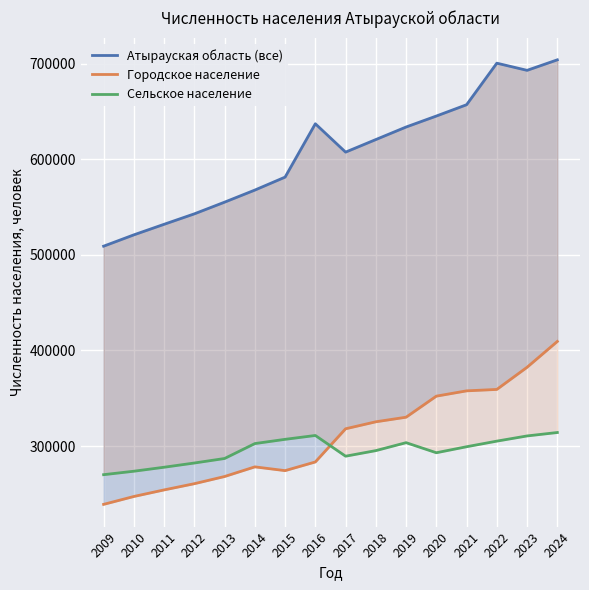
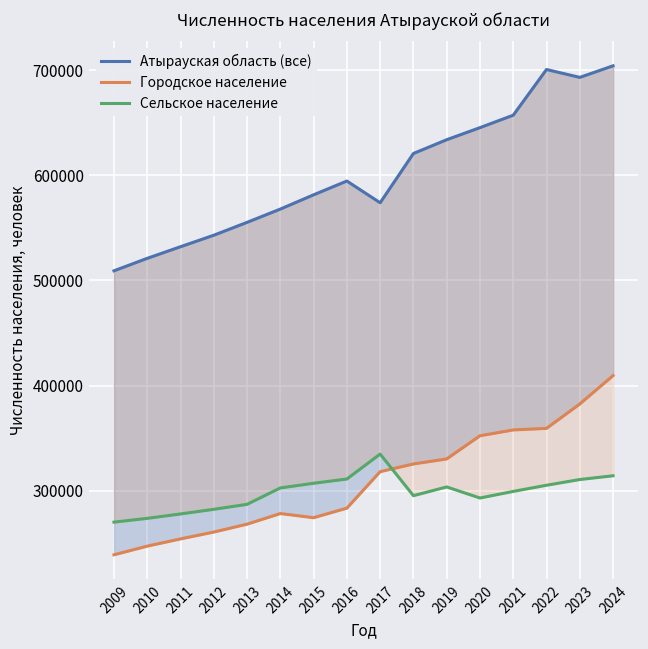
  {
    "Атырауская область (все)": {
      "2009": 510000,
      "2010": 520000,
      "2011": 530000,
      "2012": 540000,
      "2013": 560000,
      "2014": 570000,
      "2015": 580000,
-     "2016": 640000,
-     "2017": 610000,
+     "2016": 590000,
+     "2017": 570000,
      "2018": 620000,
      "2019": 630000,
      "2020": 650000,
      "2021": 660000,
      "2022": 700000,
      "2023": 690000,
      "2024": 700000
    },
    "Городское население": {
      "2009": 240000,
      "2010": 250000,
      "2011": 250000,
      "2012": 260000,
      "2013": 270000,
      "2014": 280000,
      "2015": 270000,
      "2016": 280000,
      "2017": 320000,
      "2018": 330000,
      "2019": 330000,
      "2020": 350000,
      "2021": 360000,
      "2022": 360000,
      "2023": 380000,
      "2024": 410000
    },
    "Сельское население": {
      "2009": 270000,
      "2010": 270000,
      "2011": 280000,
      "2012": 280000,
      "2013": 290000,
      "2014": 300000,
      "2015": 310000,
      "2016": 310000,
-     "2017": 290000,
+     "2017": 330000,
      "2018": 300000,
      "2019": 300000,
      "2020": 290000,
      "2021": 300000,
      "2022": 310000,
      "2023": 310000,
      "2024": 310000
    }
  }
